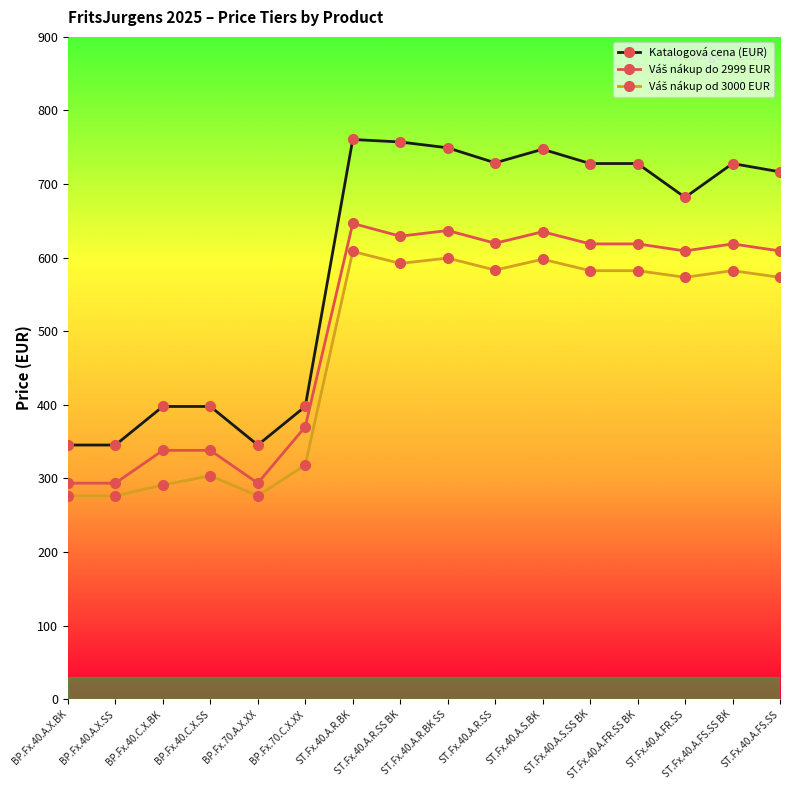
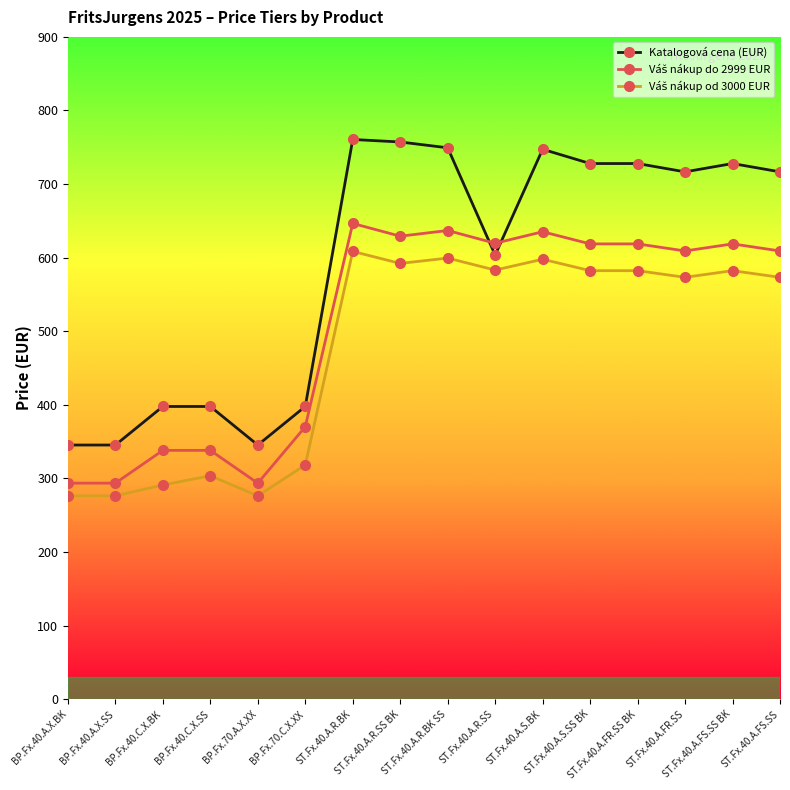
  {
    "Katalogová cena (EUR)": {
      "BP.Fx.40.A.X.BK": 350,
      "BP.Fx.40.A.X.SS": 350,
      "BP.Fx.40.C.X.BK": 400,
      "BP.Fx.40.C.X.SS": 400,
      "BP.Fx.70.A.X.XX": 350,
      "BP.Fx.70.C.X.XX": 400,
      "ST.Fx.40.A.R.BK": 760,
      "ST.Fx.40.A.R.SS BK": 760,
      "ST.Fx.40.A.R.BK SS": 750,
-     "ST.Fx.40.A.R.SS": 730,
+     "ST.Fx.40.A.R.SS": 600,
      "ST.Fx.40.A.S.BK": 750,
      "ST.Fx.40.A.S.SS BK": 730,
      "ST.Fx.40.A.FR.SS BK": 730,
-     "ST.Fx.40.A.FR.SS": 680,
+     "ST.Fx.40.A.FR.SS": 720,
      "ST.Fx.40.A.FS.SS BK": 730,
      "ST.Fx.40.A.FS.SS": 720
    },
    "Váš nákup do 2999 EUR": {
      "BP.Fx.40.A.X.BK": 290,
      "BP.Fx.40.A.X.SS": 290,
      "BP.Fx.40.C.X.BK": 340,
      "BP.Fx.40.C.X.SS": 340,
      "BP.Fx.70.A.X.XX": 290,
      "BP.Fx.70.C.X.XX": 370,
      "ST.Fx.40.A.R.BK": 650,
      "ST.Fx.40.A.R.SS BK": 630,
      "ST.Fx.40.A.R.BK SS": 640,
      "ST.Fx.40.A.R.SS": 620,
      "ST.Fx.40.A.S.BK": 640,
      "ST.Fx.40.A.S.SS BK": 620,
      "ST.Fx.40.A.FR.SS BK": 620,
      "ST.Fx.40.A.FR.SS": 610,
      "ST.Fx.40.A.FS.SS BK": 620,
      "ST.Fx.40.A.FS.SS": 610
    },
    "Váš nákup od 3000 EUR": {
      "BP.Fx.40.A.X.BK": 280,
      "BP.Fx.40.A.X.SS": 280,
      "BP.Fx.40.C.X.BK": 290,
      "BP.Fx.40.C.X.SS": 300,
      "BP.Fx.70.A.X.XX": 280,
      "BP.Fx.70.C.X.XX": 320,
      "ST.Fx.40.A.R.BK": 610,
      "ST.Fx.40.A.R.SS BK": 590,
      "ST.Fx.40.A.R.BK SS": 600,
      "ST.Fx.40.A.R.SS": 580,
      "ST.Fx.40.A.S.BK": 600,
      "ST.Fx.40.A.S.SS BK": 580,
      "ST.Fx.40.A.FR.SS BK": 580,
      "ST.Fx.40.A.FR.SS": 570,
      "ST.Fx.40.A.FS.SS BK": 580,
      "ST.Fx.40.A.FS.SS": 570
    }
  }
